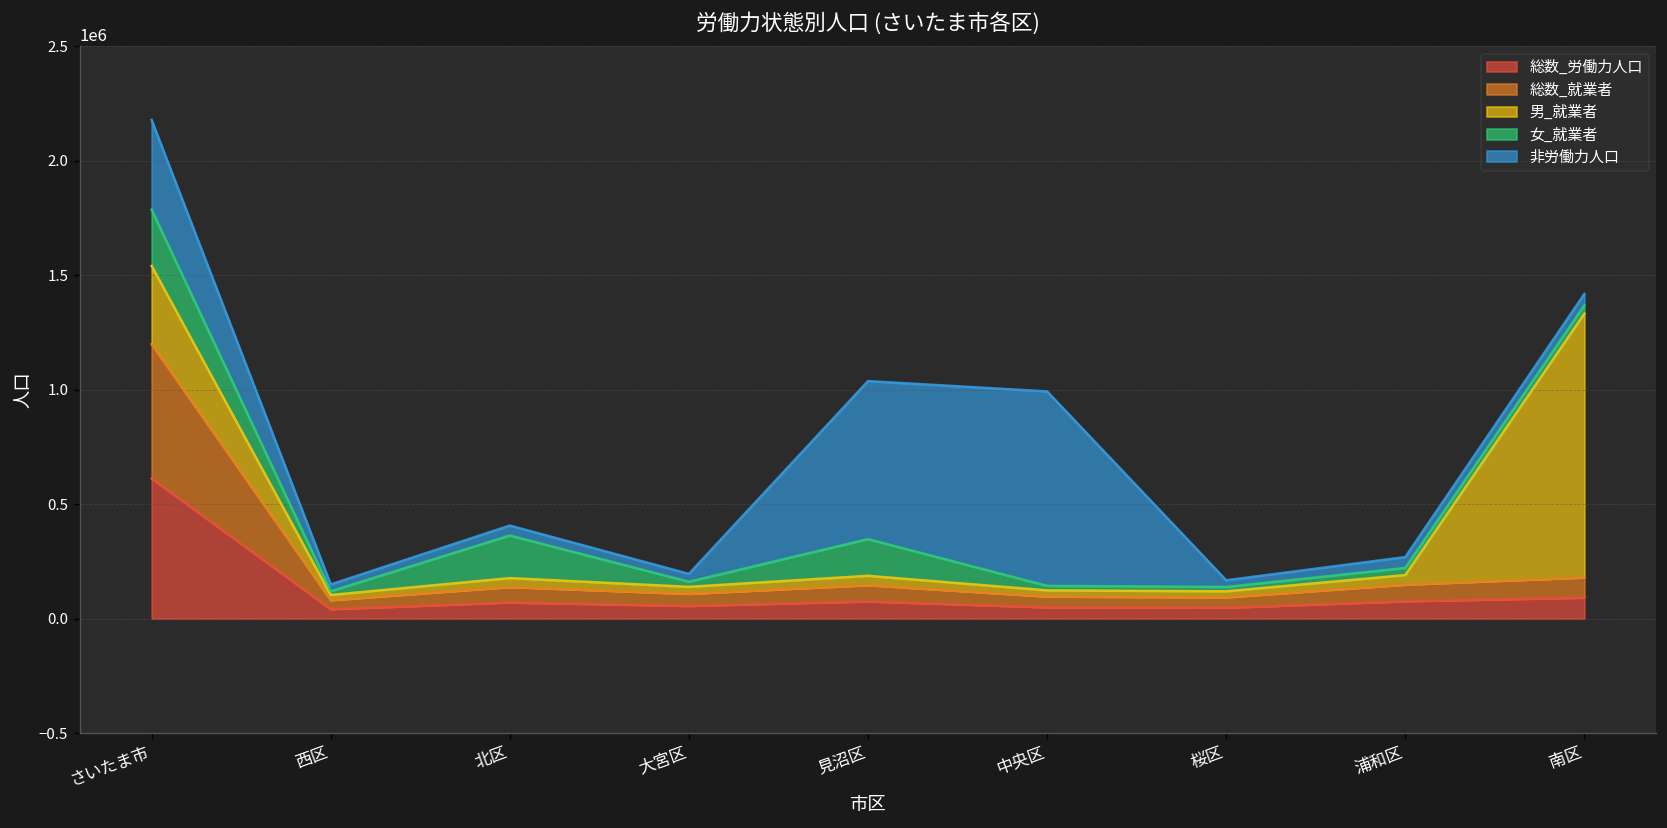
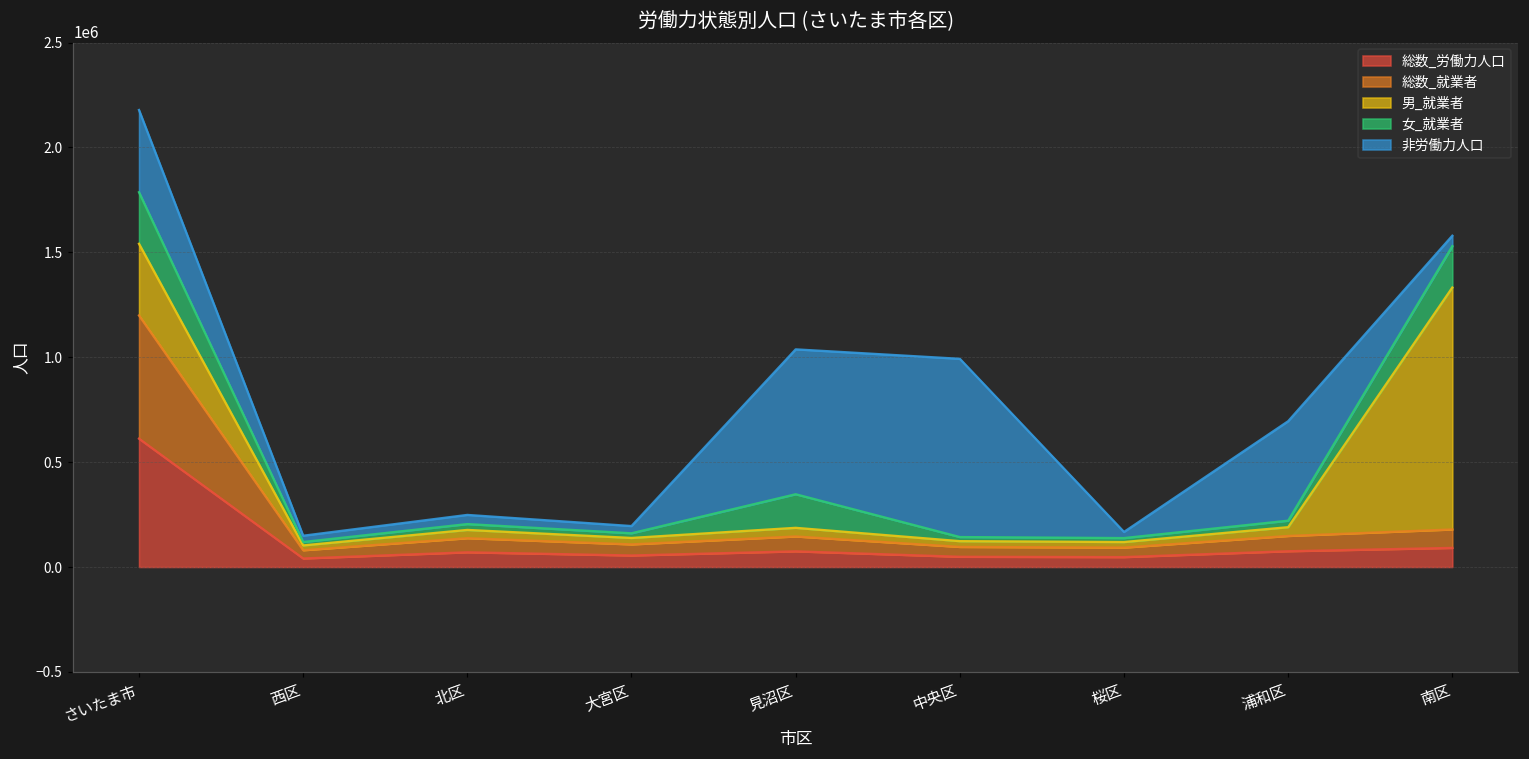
  {
    "男_就業者": {
      "さいたま市": 340000,
      "西区": 20000,
      "北区": 40000,
      "大宮区": 30000,
      "見沼区": 40000,
      "中央区": 30000,
      "桜区": 30000,
      "浦和区": 40000,
      "南区": 1150000
    },
    "女_就業者": {
      "さいたま市": 250000,
      "西区": 20000,
-     "北区": 190000,
+     "北区": 30000,
      "大宮区": 20000,
      "見沼区": 160000,
      "中央区": 20000,
      "桜区": 20000,
      "浦和区": 30000,
-     "南区": 40000
+     "南区": 200000
    },
    "非労働力人口": {
      "さいたま市": 390000,
      "西区": 30000,
      "北区": 40000,
      "大宮区": 30000,
      "見沼区": 690000,
      "中央区": 850000,
      "桜区": 30000,
-     "浦和区": 50000,
+     "浦和区": 470000,
      "南区": 50000
    }
  }
